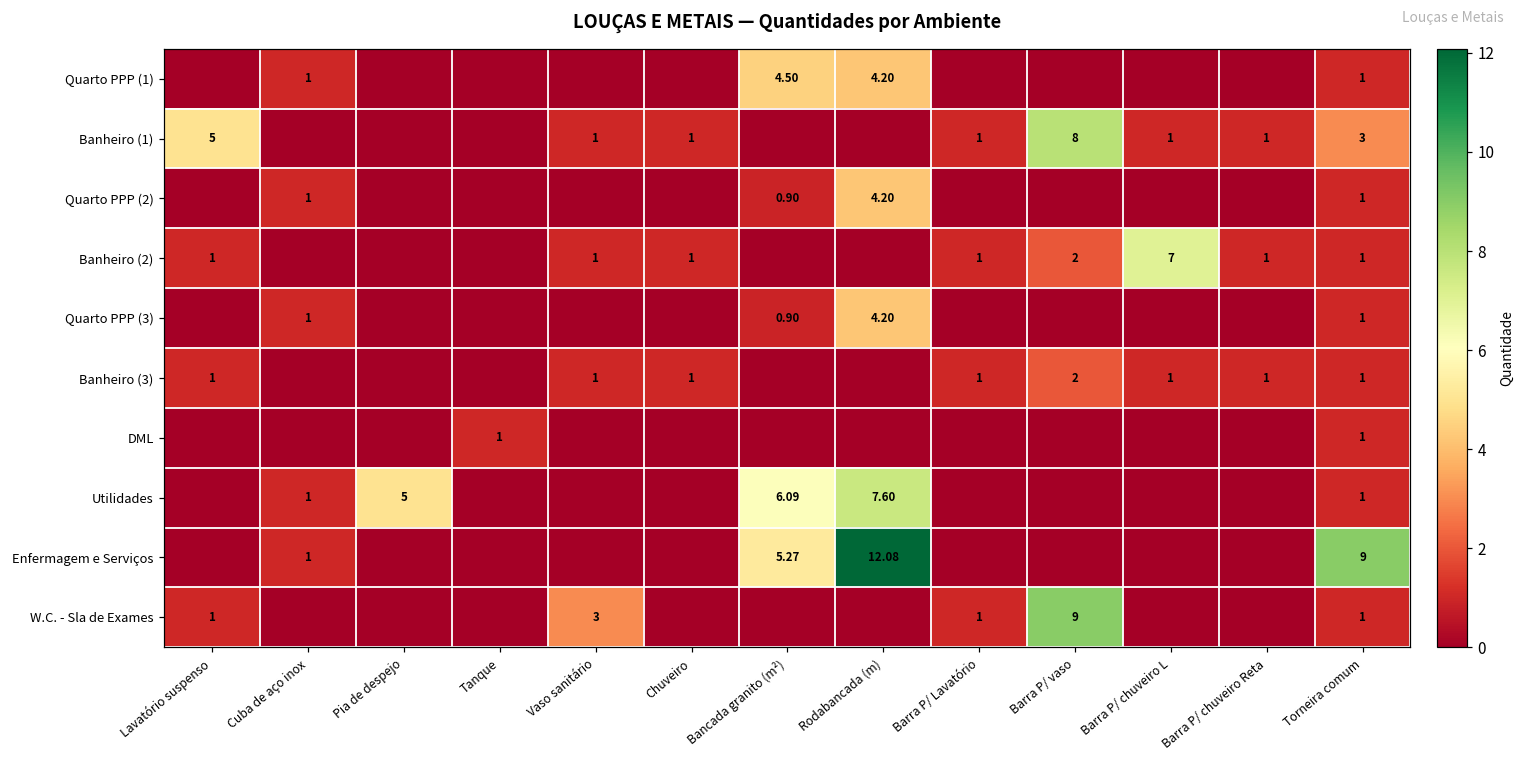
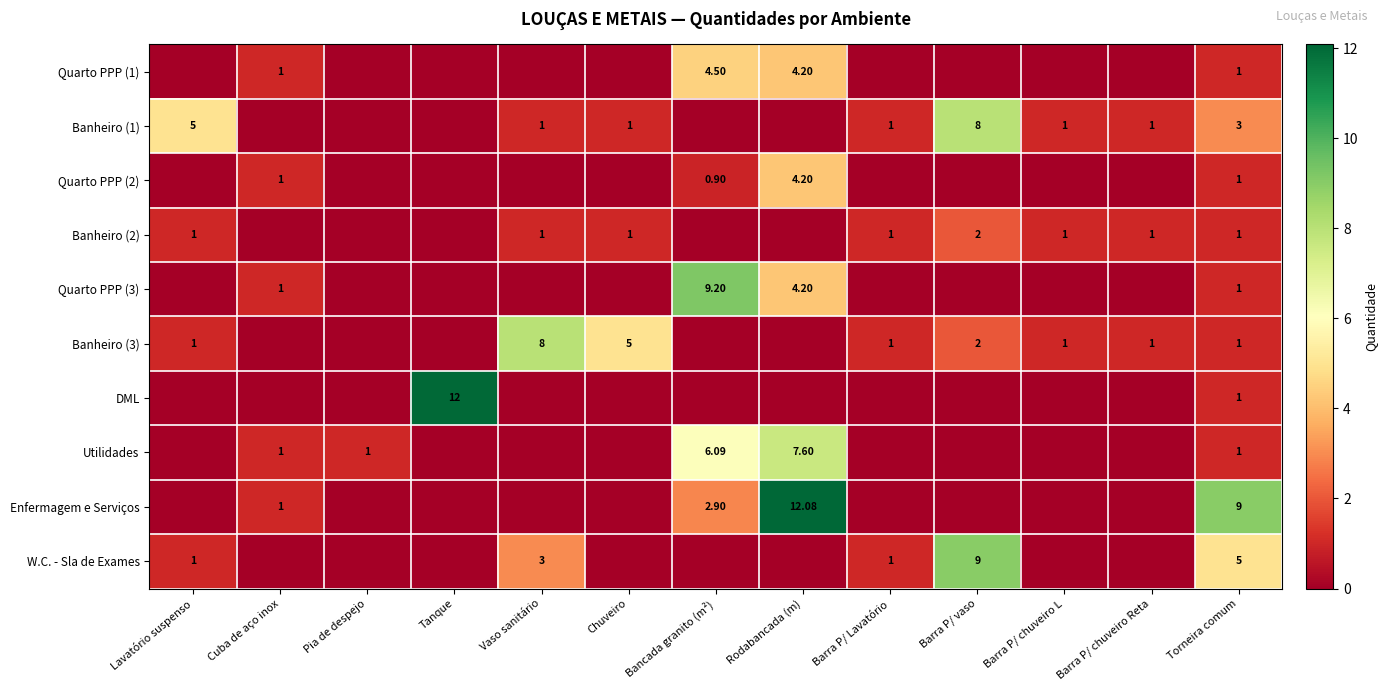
  {
    "Quarto PPP (1)": {
      "Cuba de aço inox": 1,
      "Bancada granito (m²)": 4.50,
      "Rodabancada (m)": 4.20,
      "Torneira comum": 1
    },
    "Banheiro (1)": {
      "Lavatório suspenso": 5,
      "Vaso sanitário": 1,
      "Chuveiro": 1,
      "Barra P/ Lavatório": 1,
      "Barra P/ vaso": 8,
      "Barra P/ chuveiro L": 1,
      "Barra P/ chuveiro Reta": 1,
      "Torneira comum": 3
    },
    "Quarto PPP (2)": {
      "Cuba de aço inox": 1,
      "Bancada granito (m²)": 0.90,
      "Rodabancada (m)": 4.20,
      "Torneira comum": 1
    },
    "Banheiro (2)": {
      "Lavatório suspenso": 1,
      "Vaso sanitário": 1,
      "Chuveiro": 1,
      "Barra P/ Lavatório": 1,
      "Barra P/ vaso": 2,
-     "Barra P/ chuveiro L": 7,
+     "Barra P/ chuveiro L": 1,
      "Barra P/ chuveiro Reta": 1,
      "Torneira comum": 1
    },
    "Quarto PPP (3)": {
      "Cuba de aço inox": 1,
-     "Bancada granito (m²)": 0.90,
+     "Bancada granito (m²)": 9.20,
      "Rodabancada (m)": 4.20,
      "Torneira comum": 1
    },
    "Banheiro (3)": {
      "Lavatório suspenso": 1,
-     "Vaso sanitário": 1,
-     "Chuveiro": 1,
+     "Vaso sanitário": 8,
+     "Chuveiro": 5,
      "Barra P/ Lavatório": 1,
      "Barra P/ vaso": 2,
      "Barra P/ chuveiro L": 1,
      "Barra P/ chuveiro Reta": 1,
      "Torneira comum": 1
    },
    "DML": {
-     "Tanque": 1,
+     "Tanque": 12,
      "Torneira comum": 1
    },
    "Utilidades": {
      "Cuba de aço inox": 1,
-     "Pia de despejo": 5,
+     "Pia de despejo": 1,
      "Bancada granito (m²)": 6.09,
      "Rodabancada (m)": 7.60,
      "Torneira comum": 1
    },
    "Enfermagem e Serviços": {
      "Cuba de aço inox": 1,
-     "Bancada granito (m²)": 5.27,
+     "Bancada granito (m²)": 2.90,
      "Rodabancada (m)": 12.08,
      "Torneira comum": 9
    },
    "W.C. - Sla de Exames": {
      "Lavatório suspenso": 1,
      "Vaso sanitário": 3,
      "Barra P/ Lavatório": 1,
      "Barra P/ vaso": 9,
-     "Torneira comum": 1
+     "Torneira comum": 5
    }
  }
